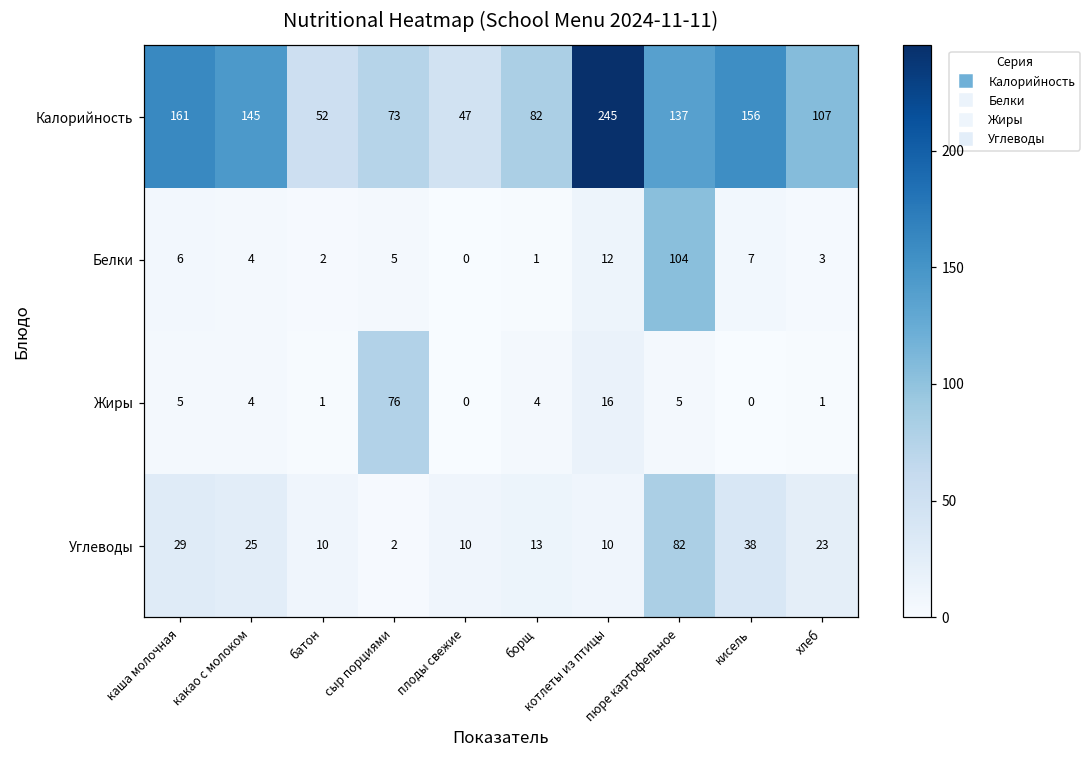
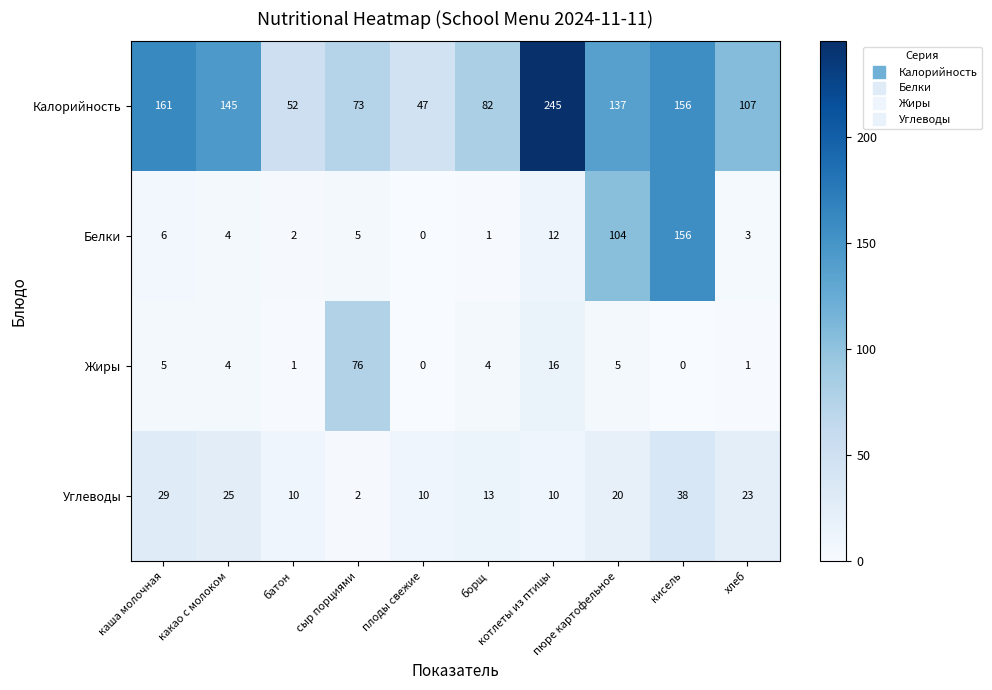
  {
    "Калорийность": {
      "каша молочная": 161,
      "какао с молоком": 145,
      "батон": 52,
      "сыр порциями": 73,
      "плоды свежие": 47,
      "борщ": 82,
      "котлеты из птицы": 245,
      "пюре картофельное": 137,
      "кисель": 156,
      "хлеб": 107
    },
    "Белки": {
      "каша молочная": 6,
      "какао с молоком": 4,
      "батон": 2,
      "сыр порциями": 5,
      "плоды свежие": 0,
      "борщ": 1,
      "котлеты из птицы": 12,
      "пюре картофельное": 104,
-     "кисель": 7,
+     "кисель": 156,
      "хлеб": 3
    },
    "Жиры": {
      "каша молочная": 5,
      "какао с молоком": 4,
      "батон": 1,
      "сыр порциями": 76,
      "плоды свежие": 0,
      "борщ": 4,
      "котлеты из птицы": 16,
      "пюре картофельное": 5,
      "кисель": 0,
      "хлеб": 1
    },
    "Углеводы": {
      "каша молочная": 29,
      "какао с молоком": 25,
      "батон": 10,
      "сыр порциями": 2,
      "плоды свежие": 10,
      "борщ": 13,
      "котлеты из птицы": 10,
-     "пюре картофельное": 82,
+     "пюре картофельное": 20,
      "кисель": 38,
      "хлеб": 23
    }
  }
